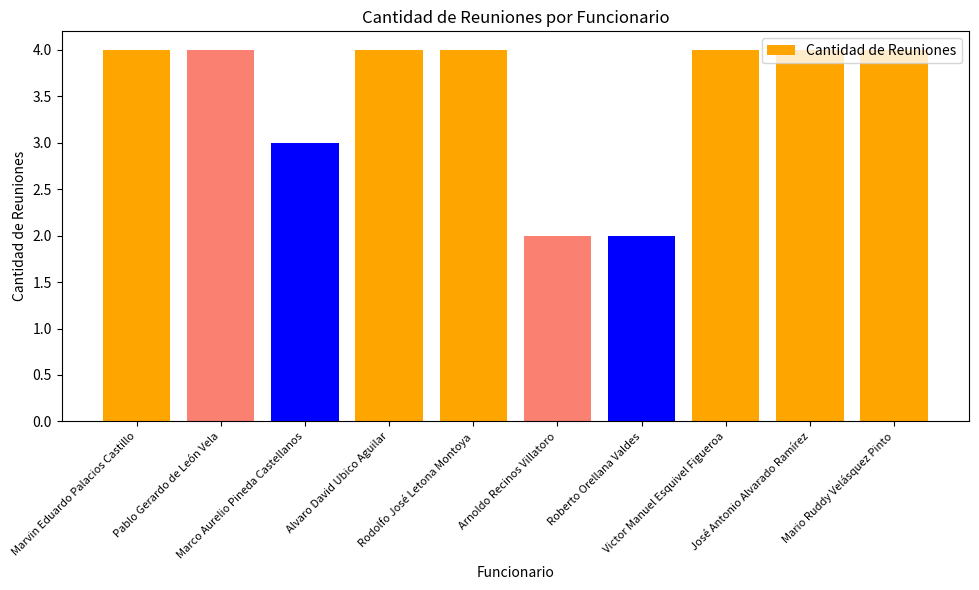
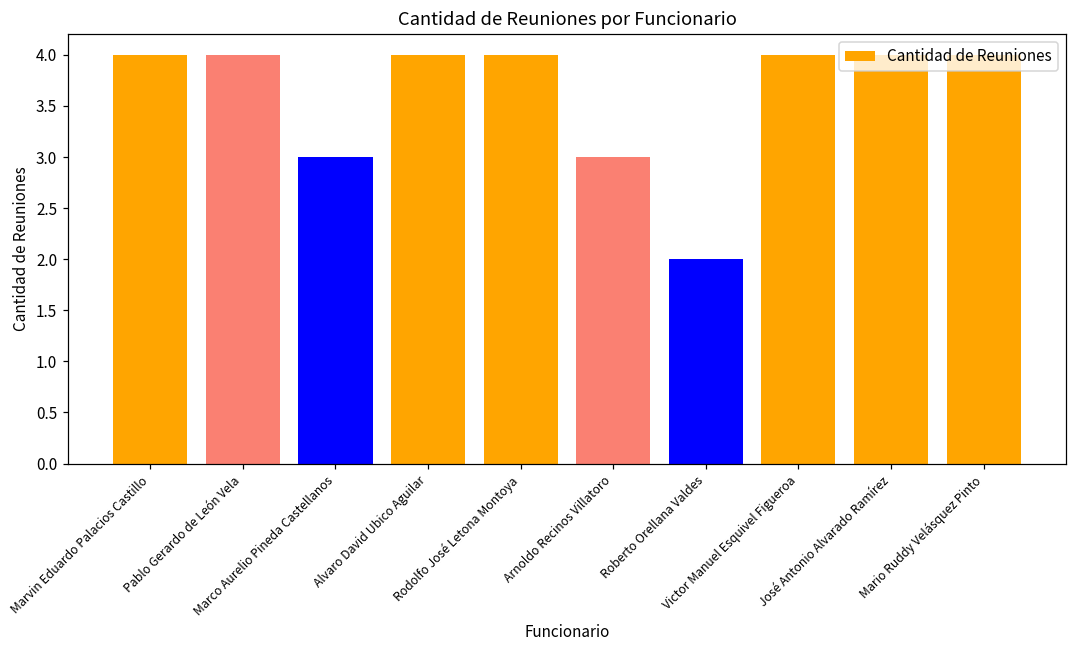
  {
    "Marvin Eduardo Palacios Castillo": 4,
    "Pablo Gerardo de León Vela": 4,
    "Marco Aurelio Pineda Castellanos": 3,
    "Alvaro David Ubico Aguilar": 4,
    "Rodolfo José Letona Montoya": 4,
-   "Arnoldo Recinos Villatoro": 2,
+   "Arnoldo Recinos Villatoro": 3,
    "Roberto Orellana Valdes": 2,
    "Victor Manuel Esquivel Figueroa": 4
  }
